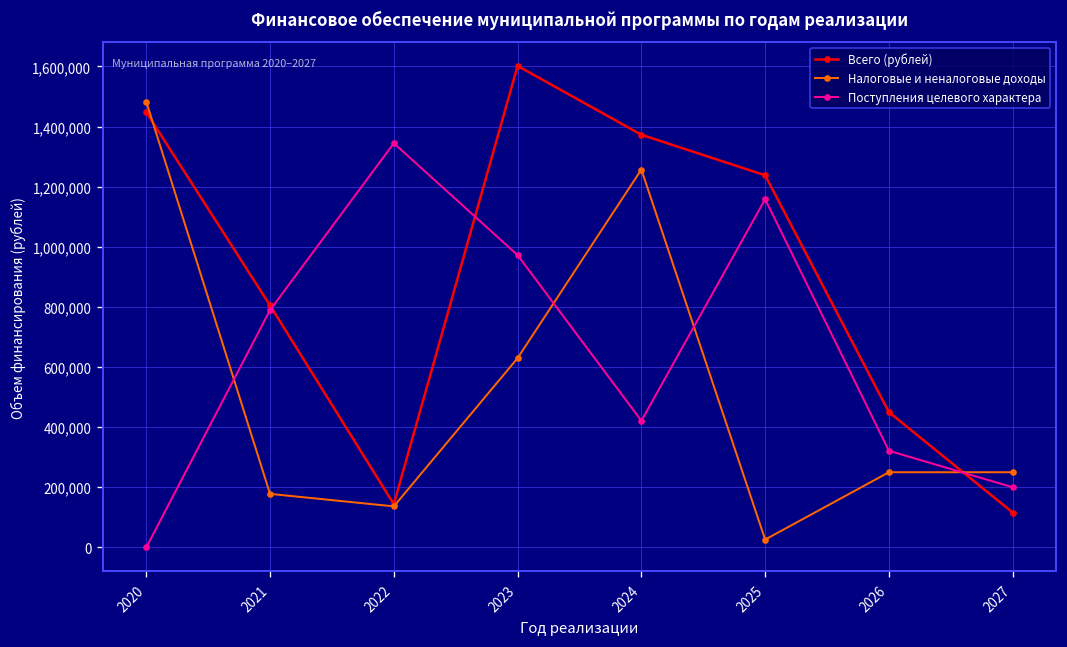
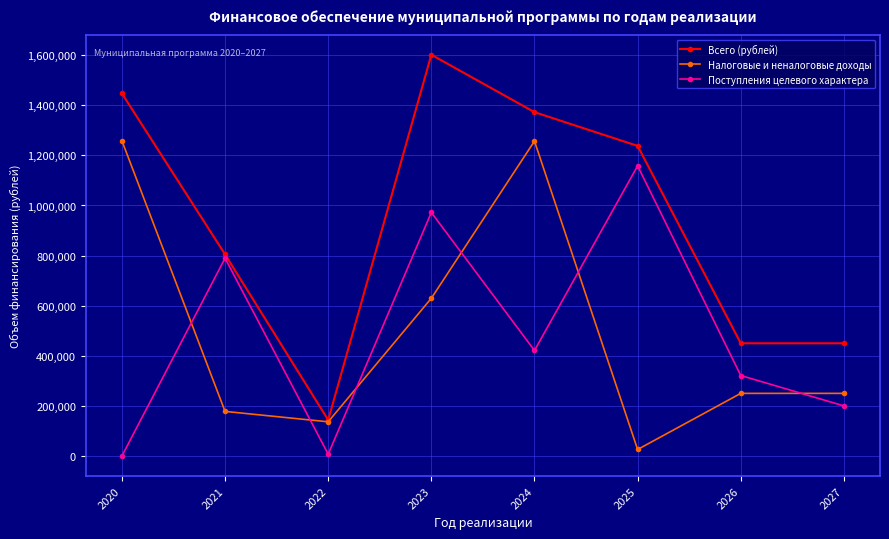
  {
    "Всего (рублей)": {
      "2020": "1,450,000",
      "2021": "800,000",
      "2023": "1,600,000",
      "2024": "1,370,000",
      "2025": "1,240,000",
      "2026": "450,000",
-     "2027": "120,000"
+     "2027": "450,000"
    },
    "Налоговые и неналоговые доходы": {
-     "2020": "1,480,000",
+     "2020": "1,260,000",
      "2021": "180,000",
      "2023": "630,000",
      "2024": "1,260,000",
      "2025": "30,000",
      "2026": "250,000",
      "2027": "250,000"
    },
    "Поступления целевого характера": {
      "2020": "0",
      "2021": "790,000",
-     "2022": "1,340,000",
+     "2022": "10,000",
      "2023": "970,000",
      "2024": "420,000",
      "2025": "1,160,000",
      "2026": "320,000",
      "2027": "200,000"
    }
  }
